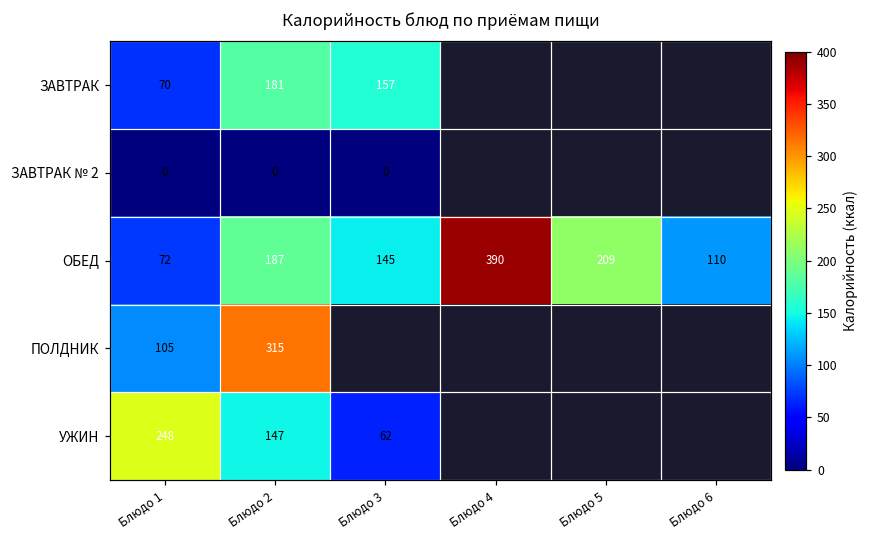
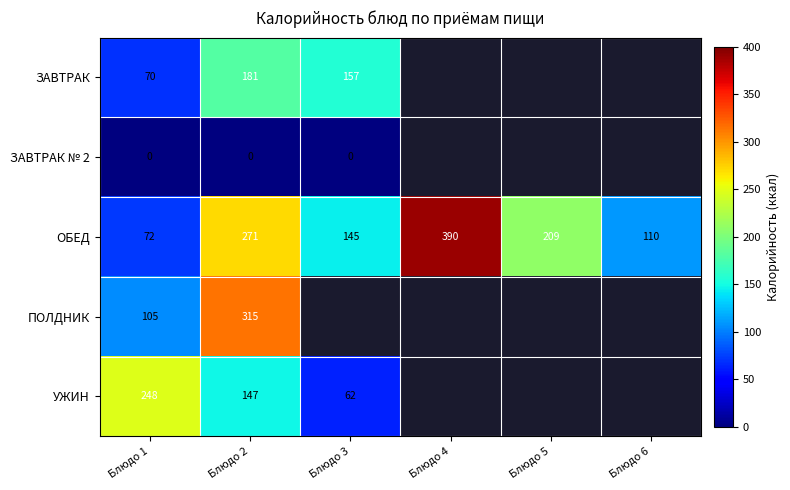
  {
    "ЗАВТРАК": {
      "Блюдо 1": 70,
      "Блюдо 2": 181,
      "Блюдо 3": 157
    },
    "ЗАВТРАК № 2": {
      "Блюдо 1": 0,
      "Блюдо 2": 0,
      "Блюдо 3": 0
    },
    "ОБЕД": {
      "Блюдо 1": 72,
-     "Блюдо 2": 187,
+     "Блюдо 2": 271,
      "Блюдо 3": 145,
      "Блюдо 4": 390,
      "Блюдо 5": 209,
      "Блюдо 6": 110
    },
    "ПОЛДНИК": {
      "Блюдо 1": 105,
      "Блюдо 2": 315
    },
    "УЖИН": {
      "Блюдо 1": 248,
      "Блюдо 2": 147,
      "Блюдо 3": 62
    }
  }
